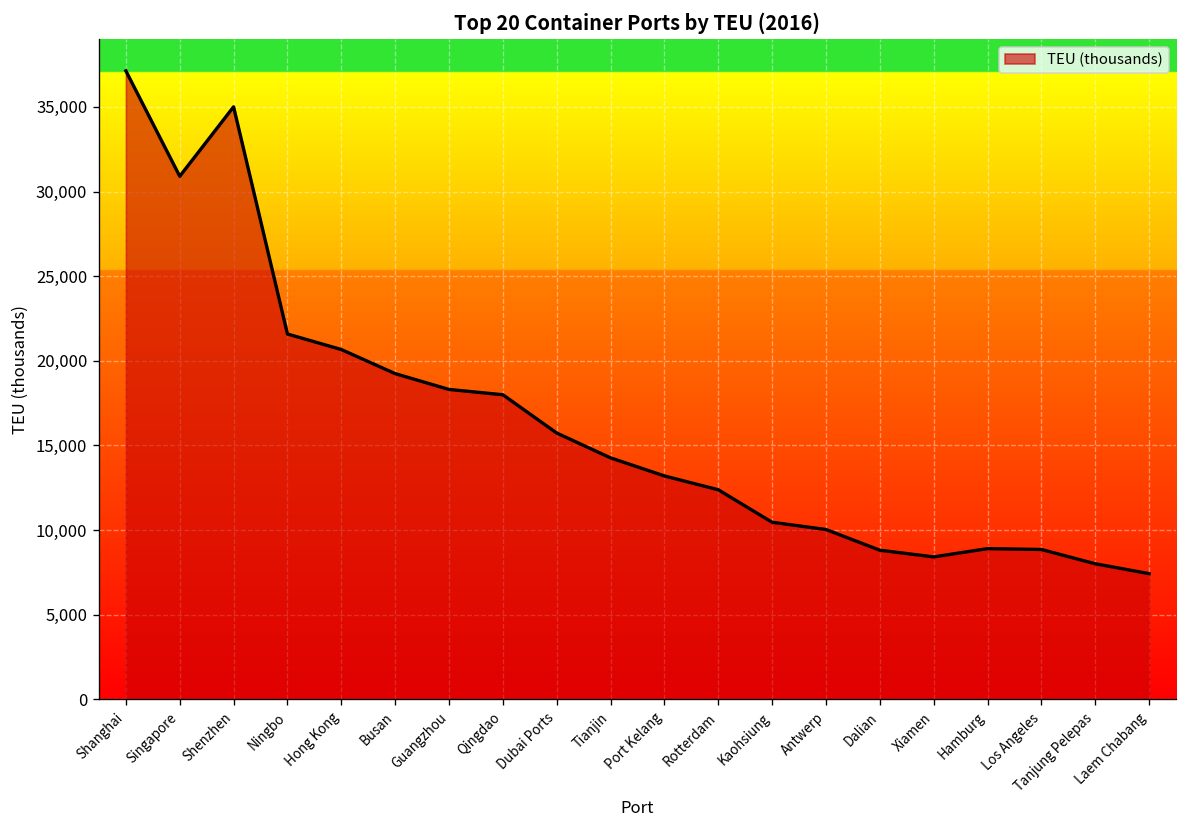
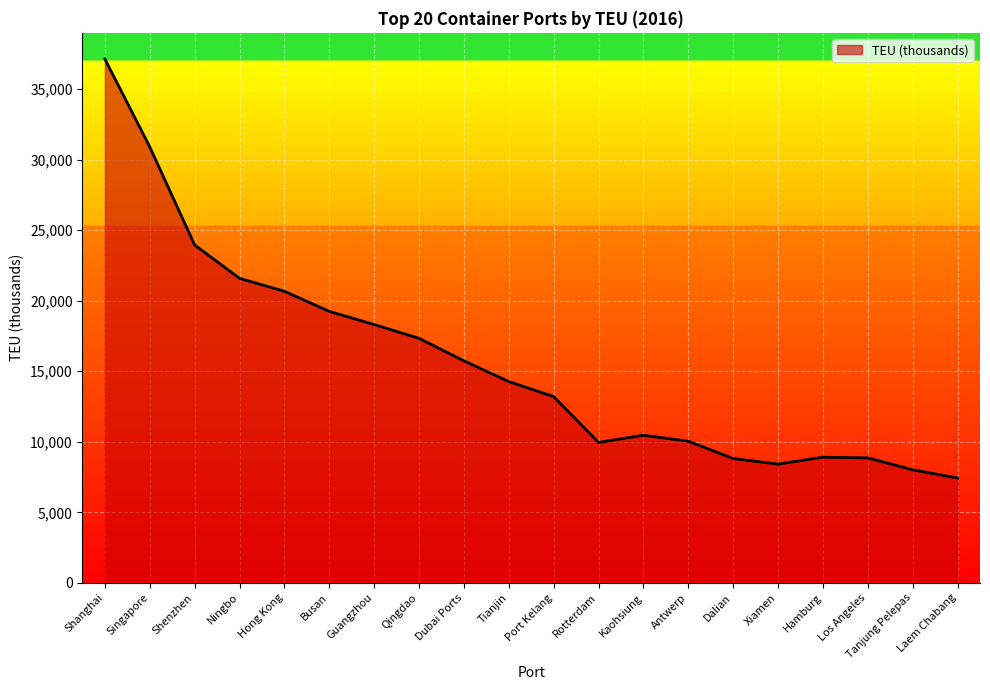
  {
    "Shanghai": "37,100",
    "Singapore": "30,900",
-   "Shenzhen": "35,000",
+   "Shenzhen": "23,900",
    "Ningbo": "21,600",
    "Hong Kong": "20,700",
    "Busan": "19,200",
    "Guangzhou": "18,300",
-   "Qingdao": "18,000",
+   "Qingdao": "17,300",
    "Dubai Ports": "15,700",
    "Tianjin": "14,300",
    "Port Kelang": "13,200",
-   "Rotterdam": "12,400",
+   "Rotterdam": "10,000",
    "Kaohsiung": "10,500",
    "Antwerp": "10,000",
    "Dalian": "8,800",
    "Xiamen": "8,400",
    "Hamburg": "8,900",
    "Los Angeles": "8,900",
    "Tanjung Pelepas": "8,000",
    "Laem Chabang": "7,400"
  }
